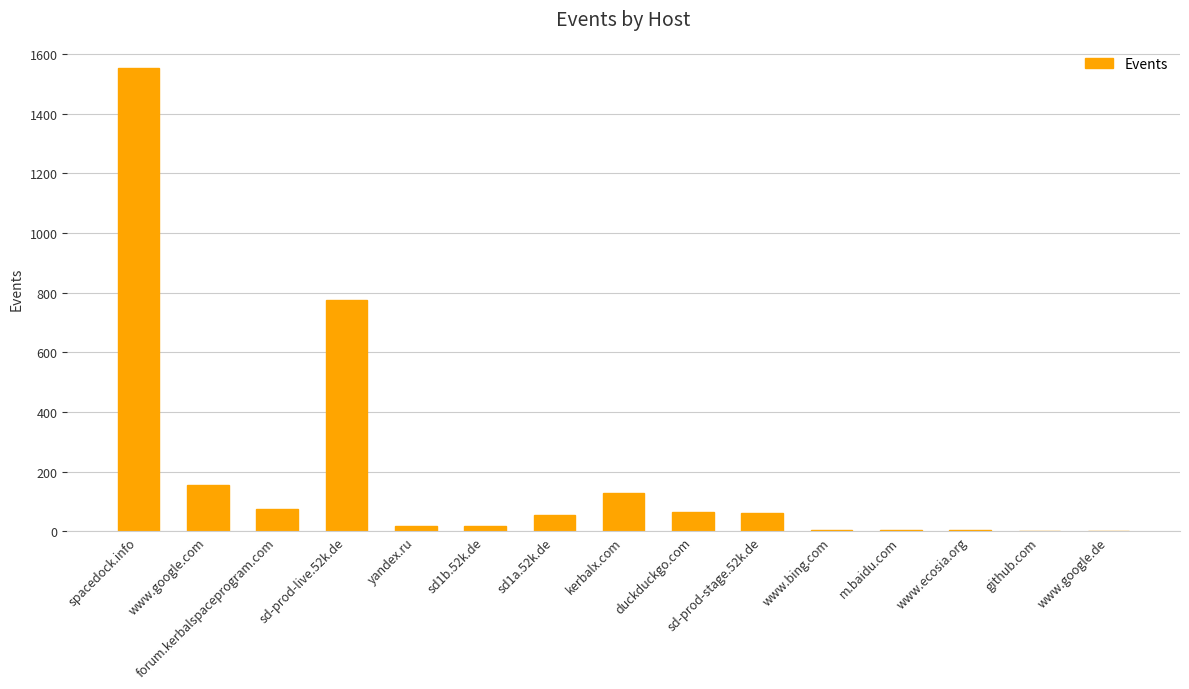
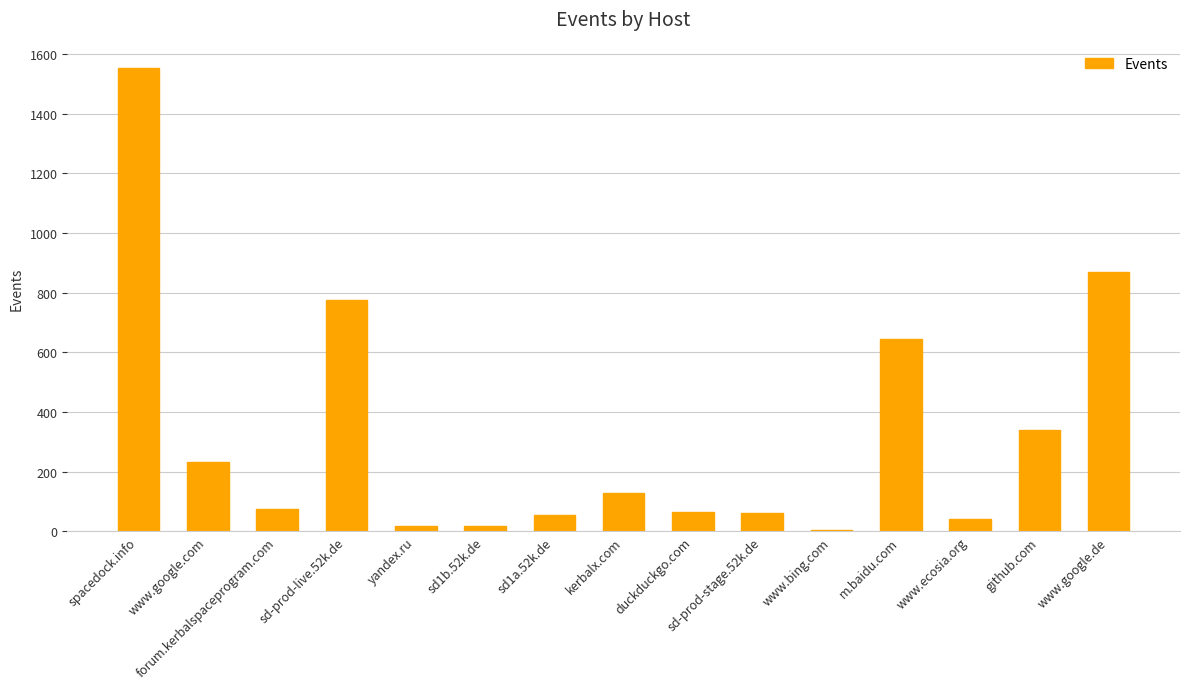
  {
    "spacedock.info": 1550,
-   "www.google.com": 160,
+   "www.google.com": 230,
    "forum.kerbalspaceprogram.com": 70,
    "sd-prod-live.52k.de": 780,
    "yandex.ru": 20,
    "sd1b.52k.de": 20,
    "sd1a.52k.de": 50,
    "kerbalx.com": 130,
    "duckduckgo.com": 70,
    "sd-prod-stage.52k.de": 60,
-   "m.baidu.com": 0,
-   "www.ecosia.org": 0,
-   "github.com": 0,
-   "www.google.de": 0
+   "m.baidu.com": 650,
+   "www.ecosia.org": 40,
+   "github.com": 340,
+   "www.google.de": 870
  }
